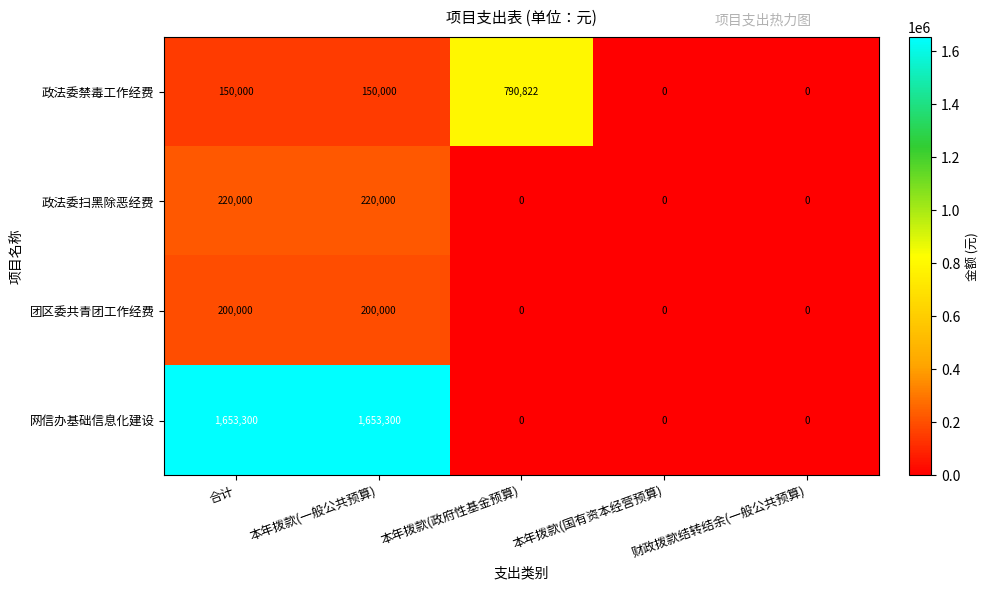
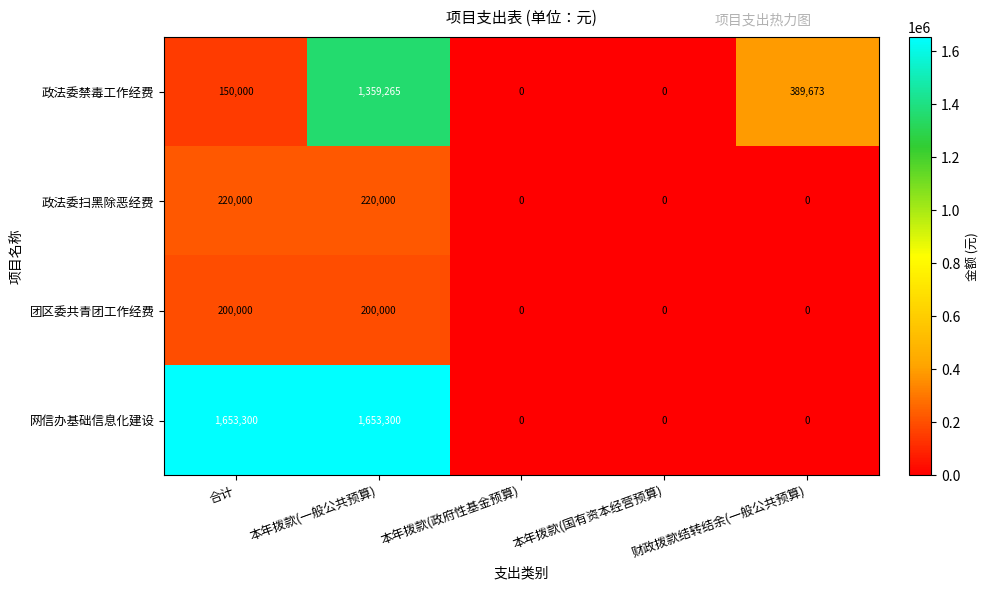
  {
    "政法委禁毒工作经费": {
      "合计": "150,000",
-     "本年拨款(一般公共预算)": "150,000",
-     "本年拨款(政府性基金预算)": "790,822",
+     "本年拨款(一般公共预算)": "1,359,265",
+     "本年拨款(政府性基金预算)": "0",
      "本年拨款(国有资本经营预算)": "0",
-     "财政拨款结转结余(一般公共预算)": "0"
+     "财政拨款结转结余(一般公共预算)": "389,673"
    },
    "政法委扫黑除恶经费": {
      "合计": "220,000",
      "本年拨款(一般公共预算)": "220,000",
      "本年拨款(政府性基金预算)": "0",
      "本年拨款(国有资本经营预算)": "0",
      "财政拨款结转结余(一般公共预算)": "0"
    },
    "团区委共青团工作经费": {
      "合计": "200,000",
      "本年拨款(一般公共预算)": "200,000",
      "本年拨款(政府性基金预算)": "0",
      "本年拨款(国有资本经营预算)": "0",
      "财政拨款结转结余(一般公共预算)": "0"
    },
    "网信办基础信息化建设": {
      "合计": "1,653,300",
      "本年拨款(一般公共预算)": "1,653,300",
      "本年拨款(政府性基金预算)": "0",
      "本年拨款(国有资本经营预算)": "0",
      "财政拨款结转结余(一般公共预算)": "0"
    }
  }
